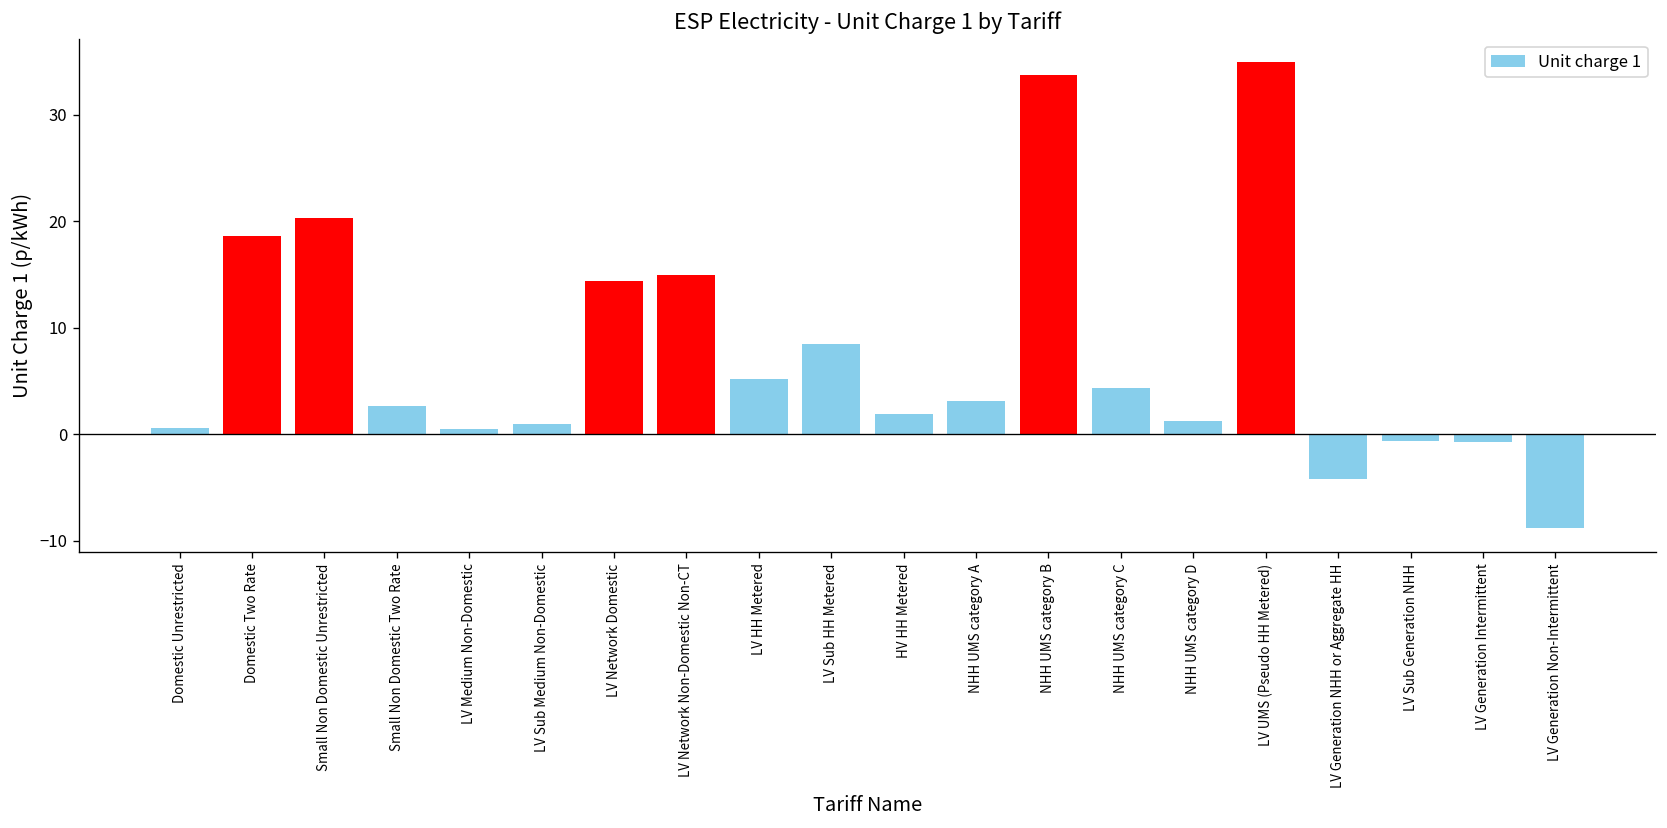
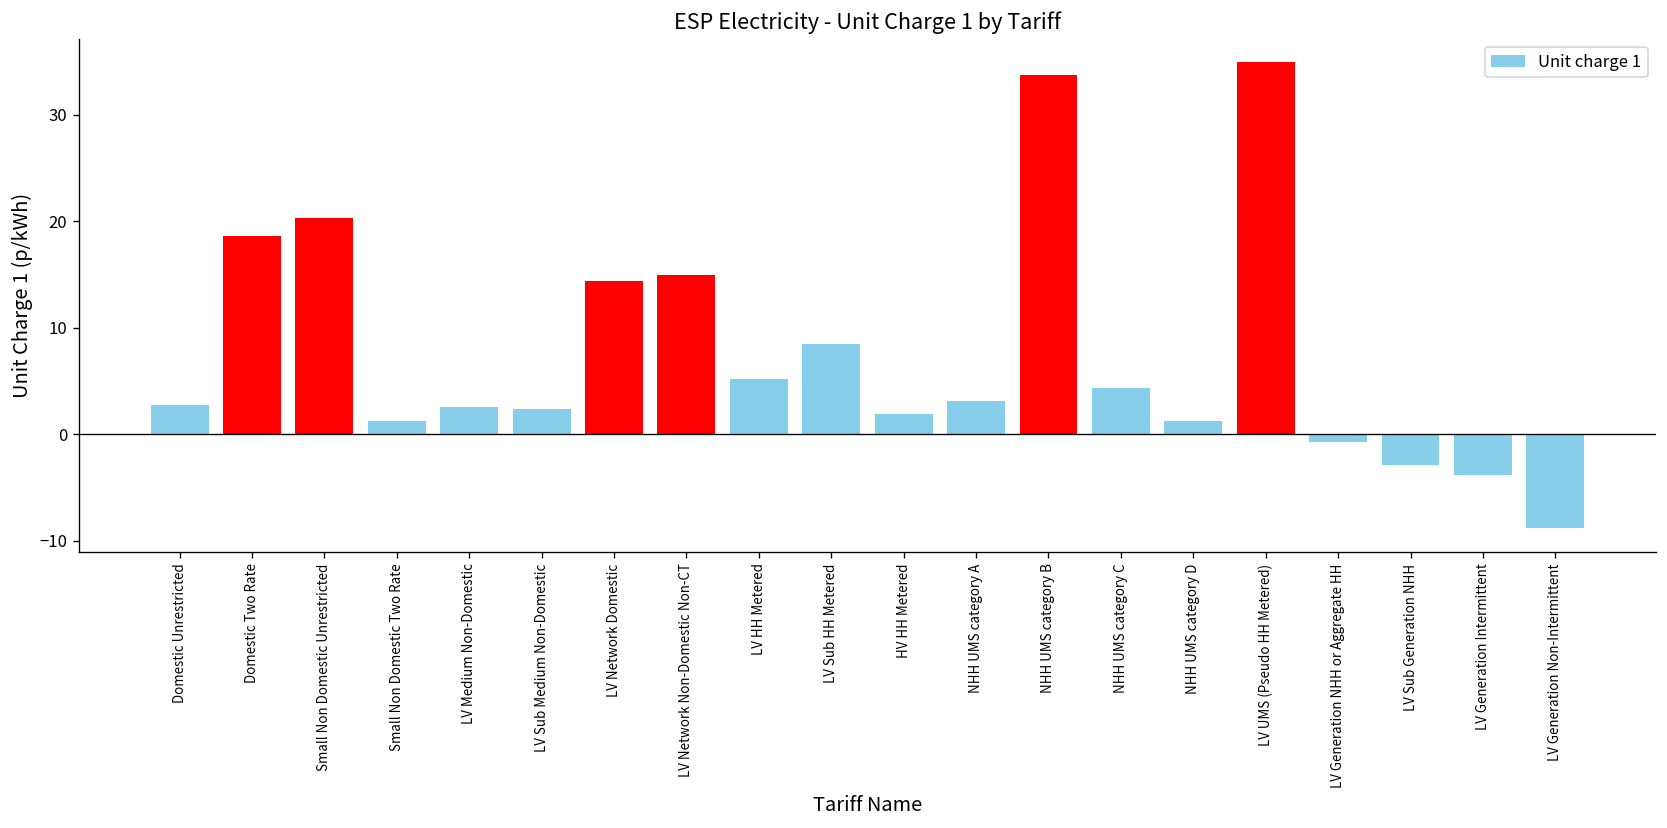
  {
-   "Domestic Unrestricted": 1,
+   "Domestic Unrestricted": 3,
    "Domestic Two Rate": 19,
    "Small Non Domestic Unrestricted": 20,
-   "Small Non Domestic Two Rate": 3,
-   "LV Medium Non-Domestic": 1,
-   "LV Sub Medium Non-Domestic": 1,
+   "Small Non Domestic Two Rate": 1,
+   "LV Medium Non-Domestic": 3,
+   "LV Sub Medium Non-Domestic": 2,
    "LV Network Domestic": 14,
    "LV Network Non-Domestic Non-CT": 15,
    "LV HH Metered": 5,
    "LV Sub HH Metered": 8,
    "HV HH Metered": 2,
    "NHH UMS category A": 3,
    "NHH UMS category B": 34,
    "NHH UMS category C": 4,
    "NHH UMS category D": 1,
    "LV UMS (Pseudo HH Metered)": 35,
-   "LV Generation NHH or Aggregate HH": -4,
-   "LV Sub Generation NHH": -1,
-   "LV Generation Intermittent": -1,
+   "LV Generation NHH or Aggregate HH": -1,
+   "LV Sub Generation NHH": -3,
+   "LV Generation Intermittent": -4,
    "LV Generation Non-Intermittent": -9
  }
